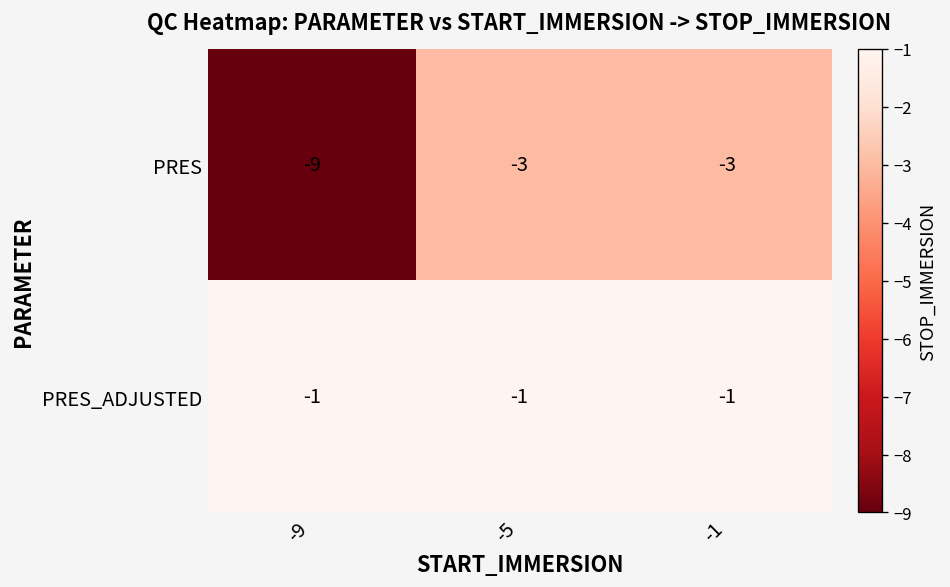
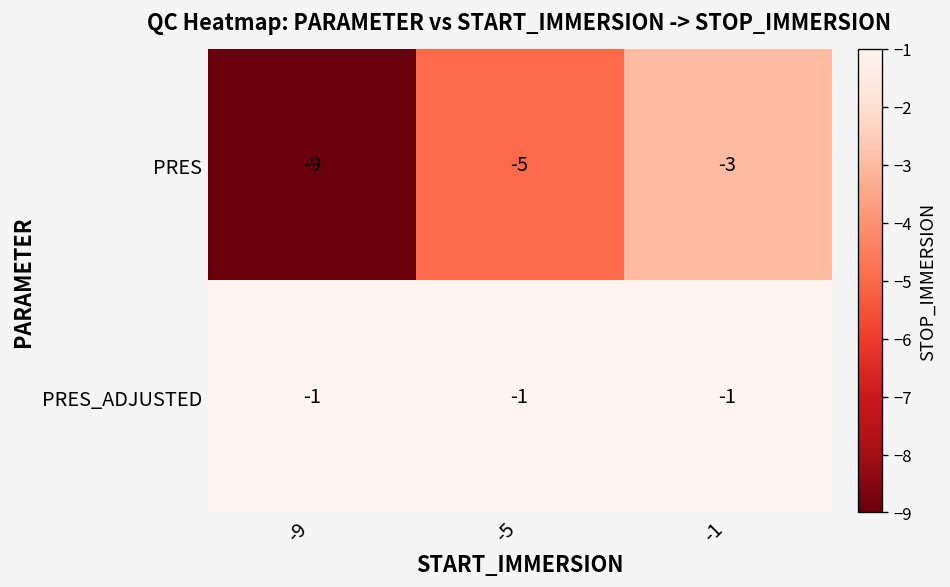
  {
    "PRES": {
      "-9": -9,
-     "-5": -3,
+     "-5": -5,
      "-1": -3
    },
    "PRES_ADJUSTED": {
      "-9": -1,
      "-5": -1,
      "-1": -1
    }
  }
